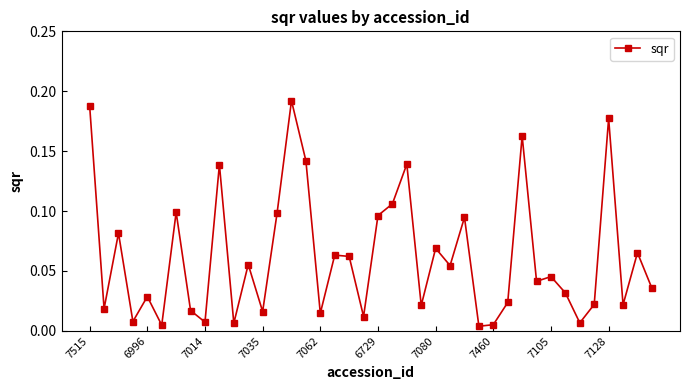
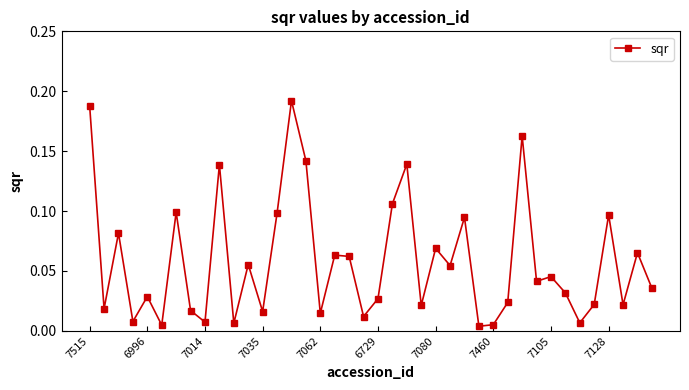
  {
    "7515": 0.188,
    "6996": 0.029,
    "7014": 0.007,
    "7035": 0.016,
    "7062": 0.015,
-   "6729": 0.096,
+   "6729": 0.027,
    "7080": 0.069,
    "7460": 0.005,
    "7105": 0.045,
-   "7128": 0.177
+   "7128": 0.097
  }
